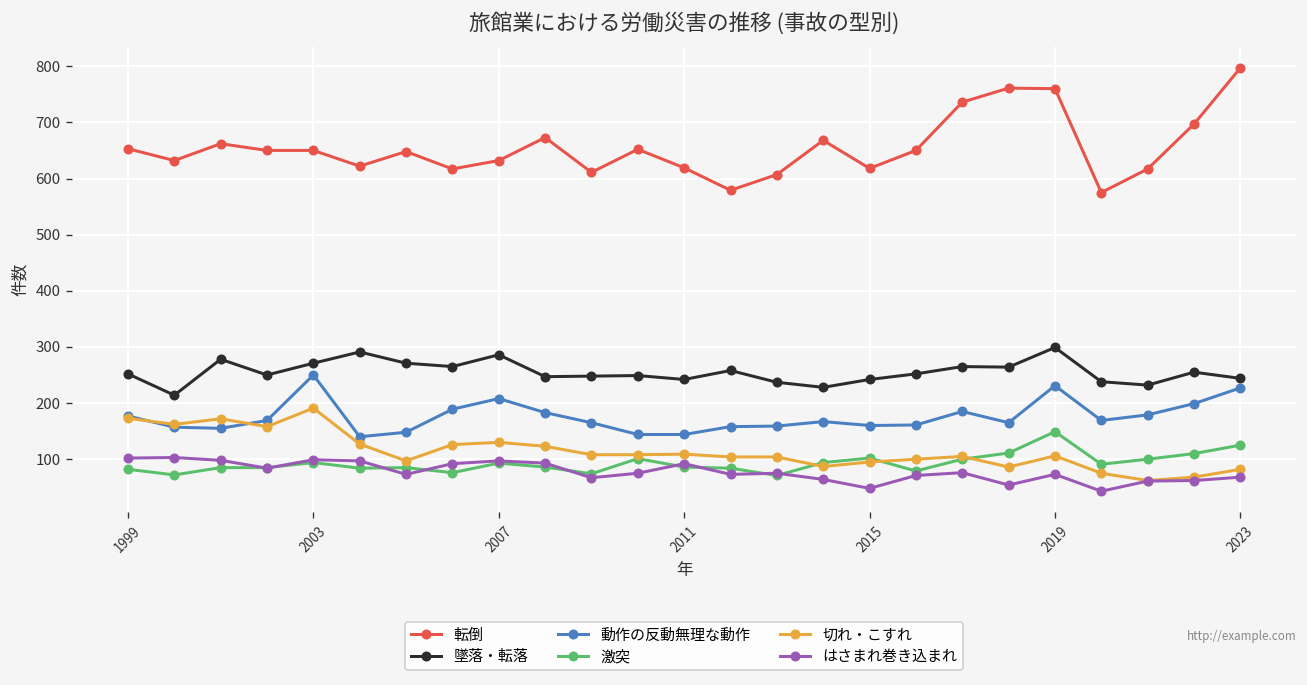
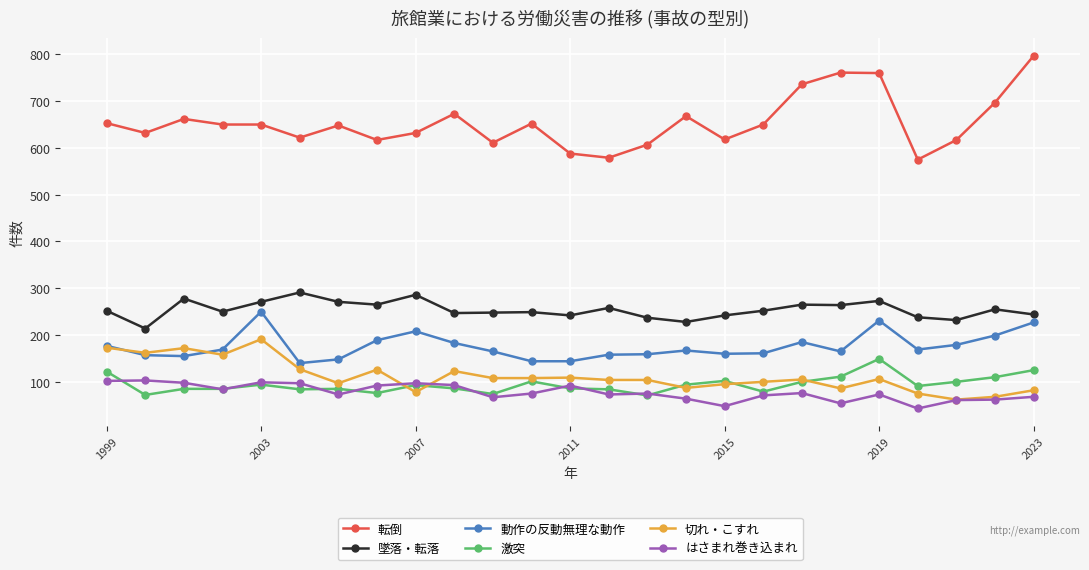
  {
    "転倒": {
      "1999": 650,
      "2003": 650,
      "2007": 630,
-     "2011": 620,
+     "2011": 590,
      "2015": 620,
      "2019": 760,
      "2023": 800
    },
    "墜落・転落": {
      "1999": 250,
      "2003": 270,
      "2007": 290,
      "2011": 240,
      "2015": 240,
-     "2019": 300,
+     "2019": 270,
      "2023": 240
    },
    "動作の反動無理な動作": {
      "2003": 250,
      "2007": 210,
      "2011": 140,
      "2015": 160,
      "2019": 230,
      "2023": 230
    },
    "激突": {
-     "1999": 80,
+     "1999": 120,
      "2011": 90,
      "2015": 100,
      "2019": 150,
      "2023": 130
    },
    "切れ・こすれ": {
      "2003": 190,
-     "2007": 130,
+     "2007": 80,
      "2011": 110,
      "2015": 100,
      "2019": 110,
      "2023": 80
    },
    "はさまれ巻き込まれ": {
      "1999": 100,
      "2011": 90,
      "2015": 50,
      "2019": 70,
      "2023": 70
    }
  }
